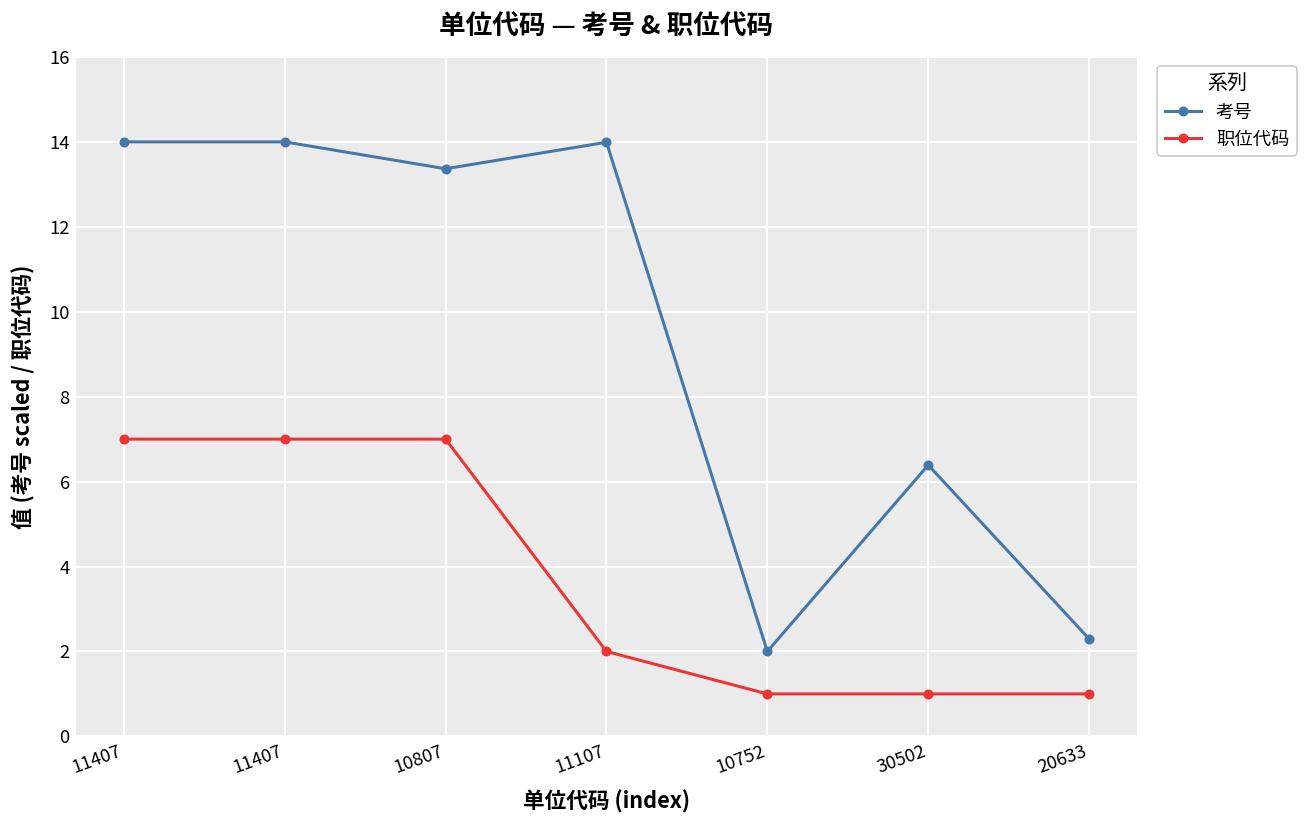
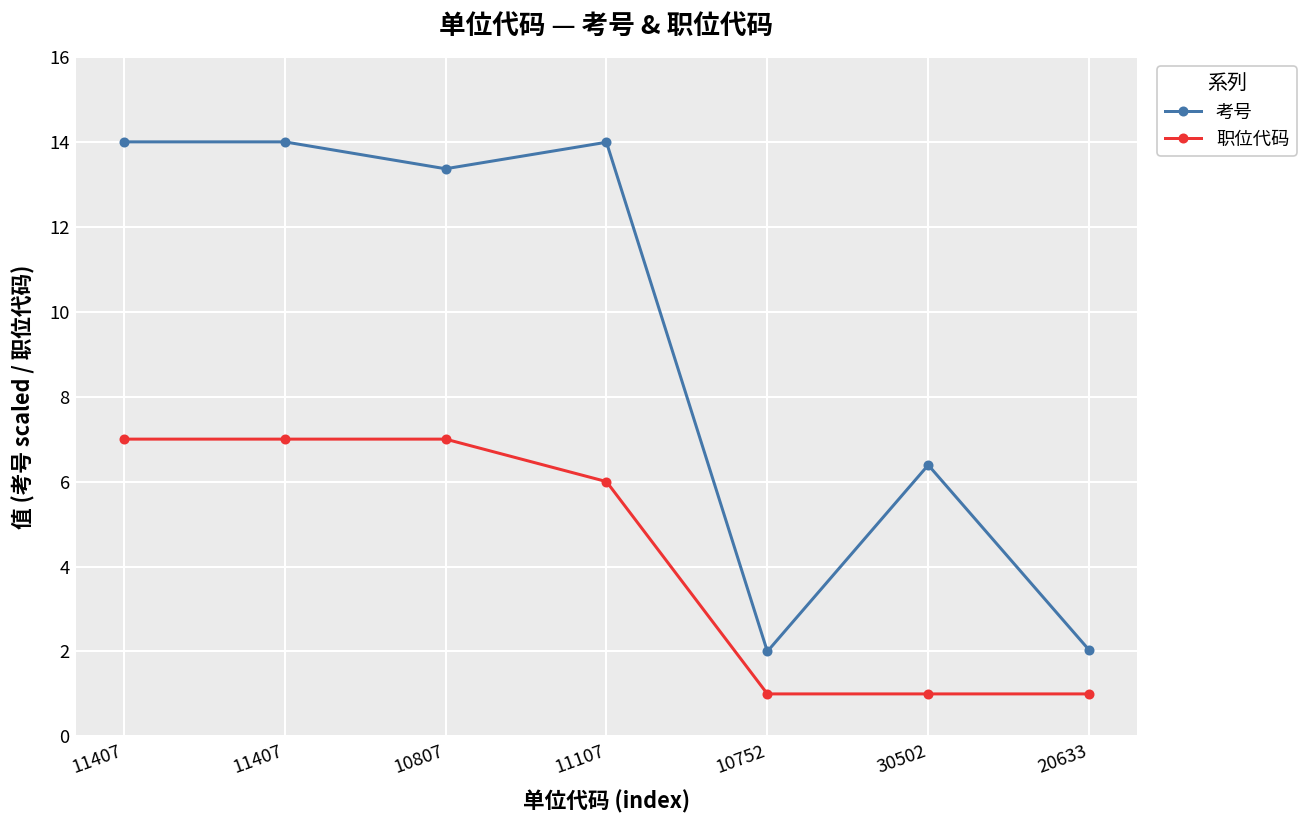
  {
    "考号": {
      "10807": 13.4,
      "11107": 14.0,
      "10752": 2.0,
      "30502": 6.4,
-     "20633": 2.3
+     "20633": 2.0
    },
    "职位代码": {
      "10807": 7,
-     "11107": 2,
+     "11107": 6,
      "10752": 1,
      "30502": 1,
      "20633": 1
    }
  }
